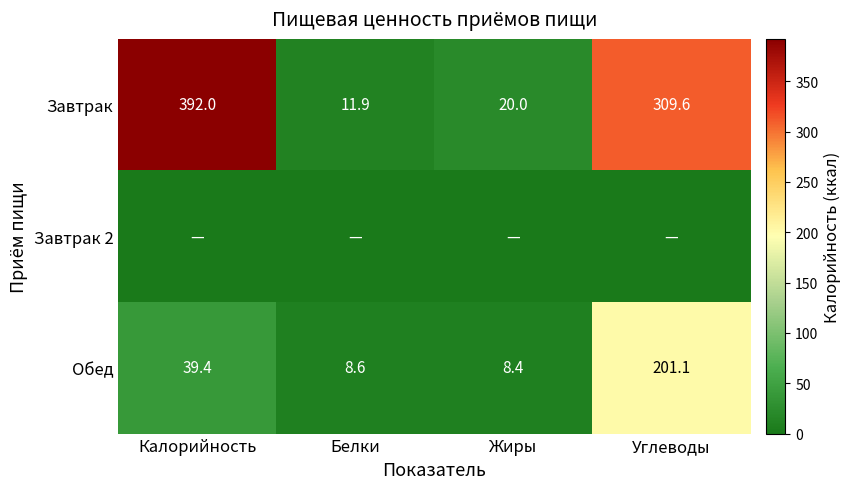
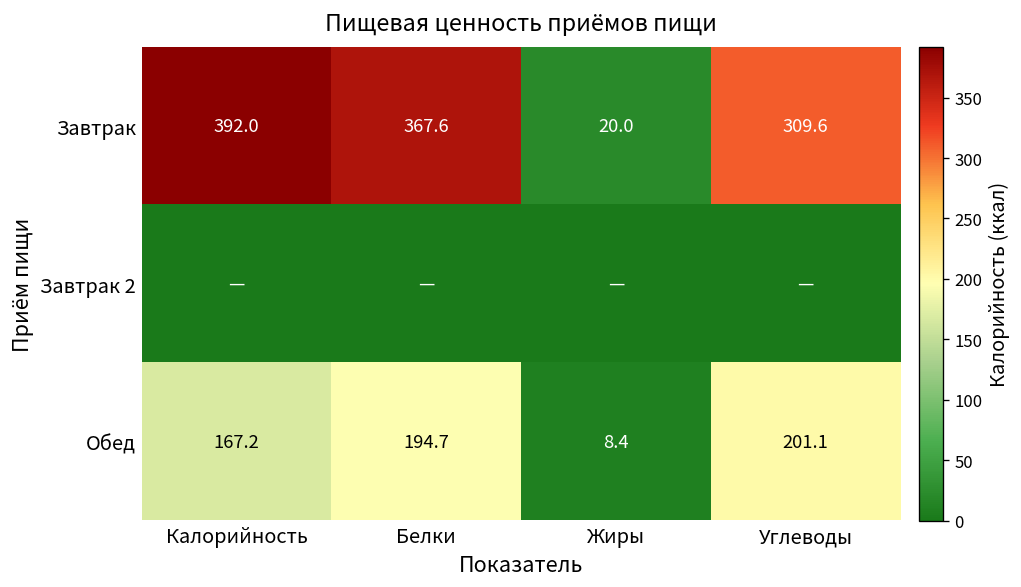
  {
    "Завтрак": {
      "Калорийность": 392.0,
-     "Белки": 11.9,
+     "Белки": 367.6,
      "Жиры": 20.0,
      "Углеводы": 309.6
    },
    "Обед": {
-     "Калорийность": 39.4,
-     "Белки": 8.6,
+     "Калорийность": 167.2,
+     "Белки": 194.7,
      "Жиры": 8.4,
      "Углеводы": 201.1
    }
  }
